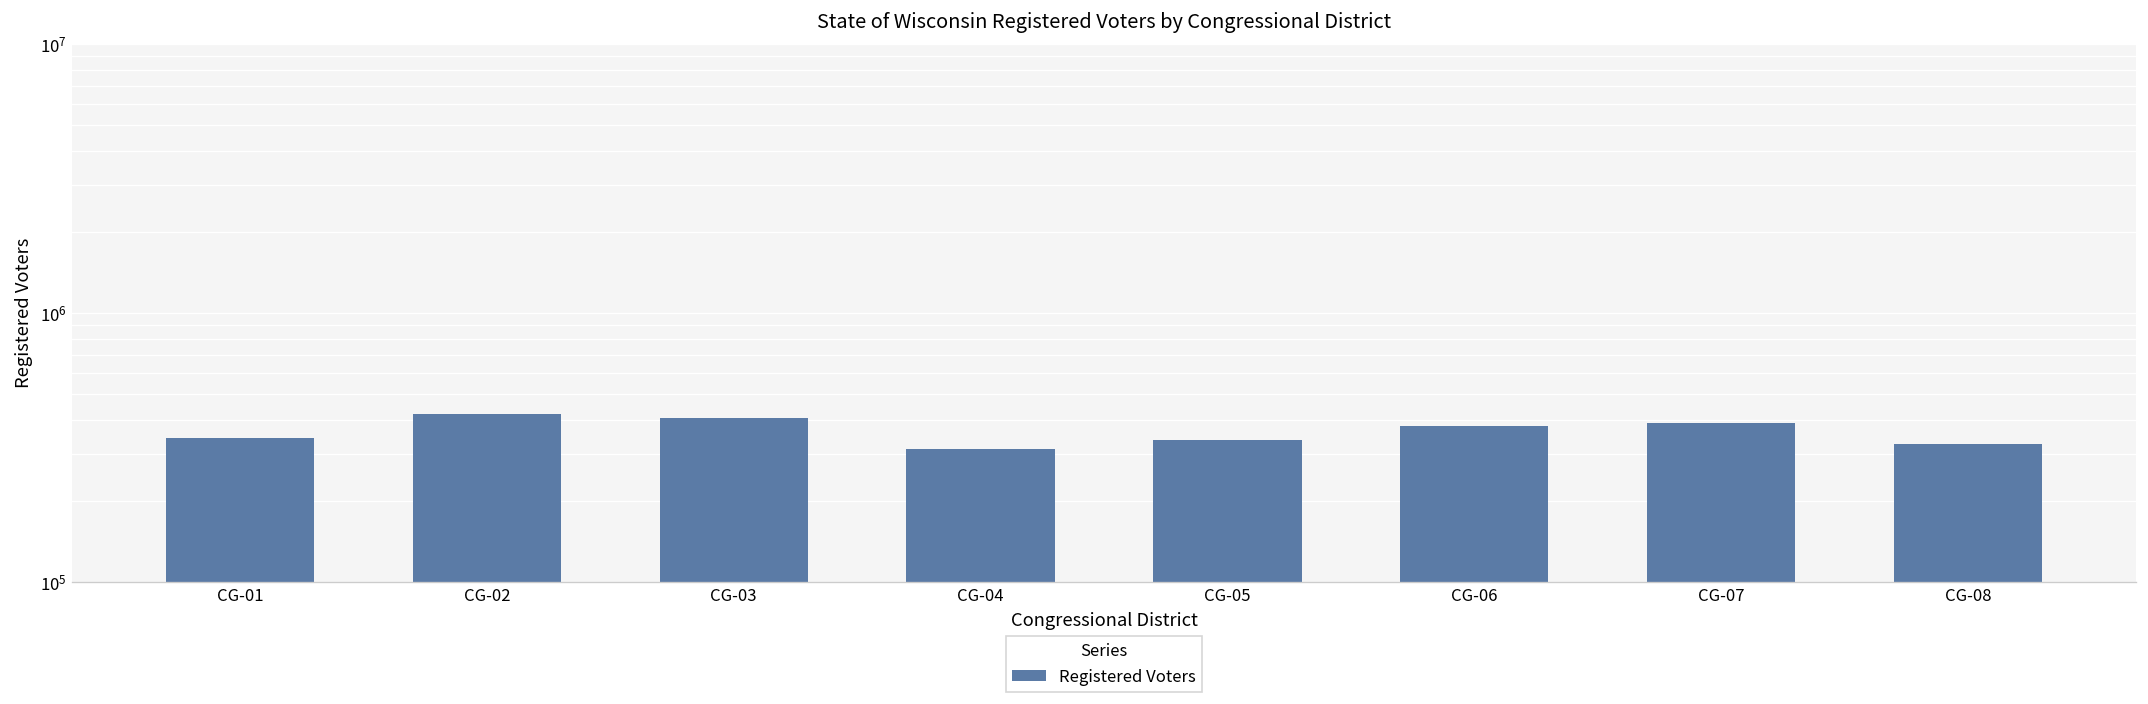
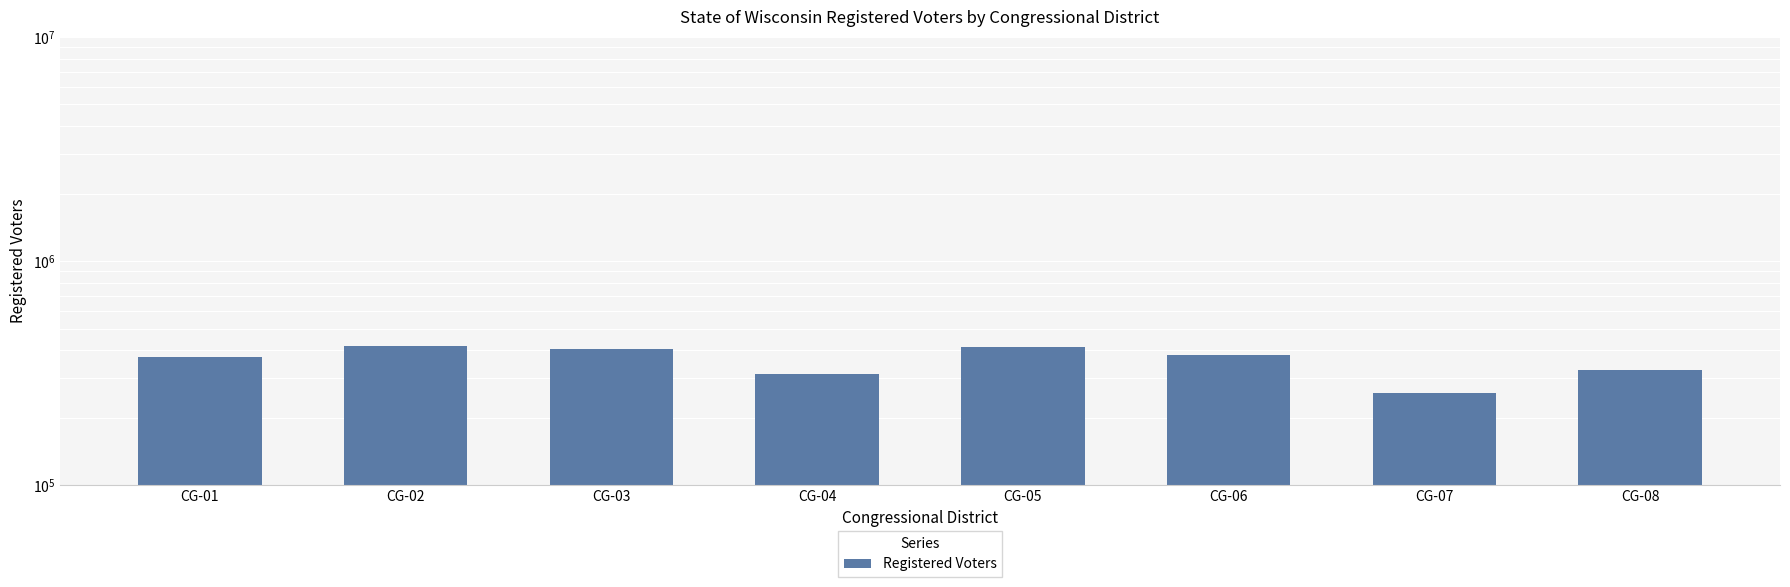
  {
-   "CG-01": 340000,
+   "CG-01": 370000,
    "CG-02": 420000,
    "CG-03": 410000,
    "CG-04": 310000,
-   "CG-05": 340000,
+   "CG-05": 410000,
    "CG-06": 380000,
-   "CG-07": 390000,
+   "CG-07": 260000,
    "CG-08": 330000
  }
